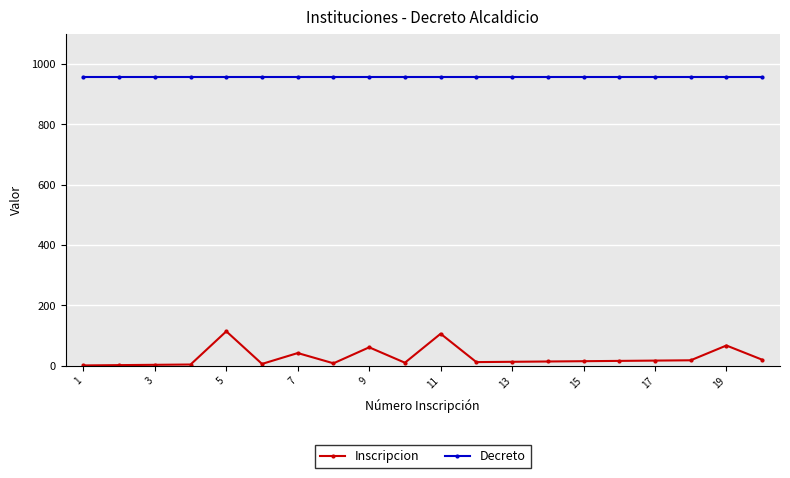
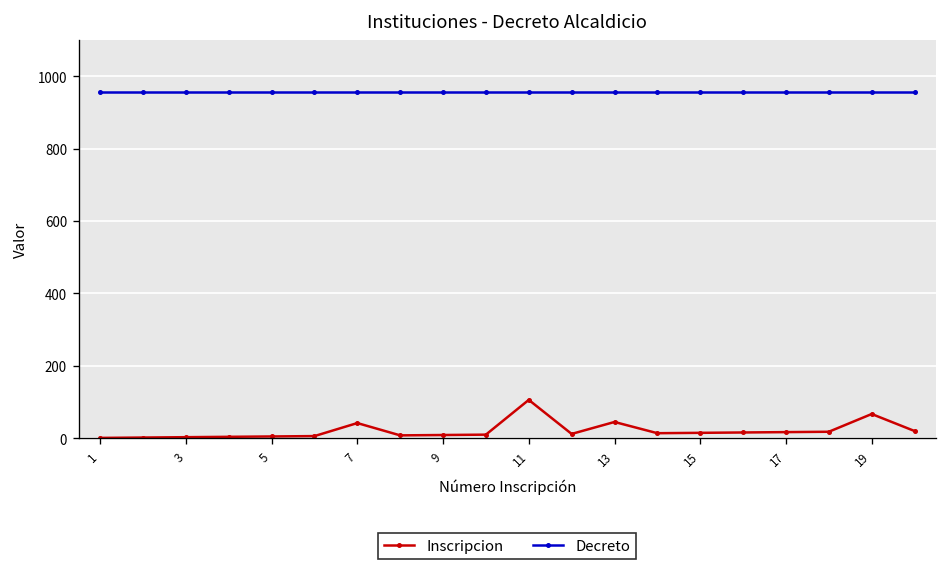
  {
    "Inscripcion": {
      "1": 0,
      "3": 0,
-     "5": 110,
+     "5": 10,
      "7": 40,
-     "9": 60,
+     "9": 10,
      "11": 110,
-     "13": 10,
+     "13": 50,
      "15": 20,
      "17": 20,
      "19": 70
    },
    "Decreto": {
      "1": 960,
      "3": 960,
      "5": 960,
      "7": 960,
      "9": 960,
      "11": 960,
      "13": 960,
      "15": 960,
      "17": 960,
      "19": 960
    }
  }
